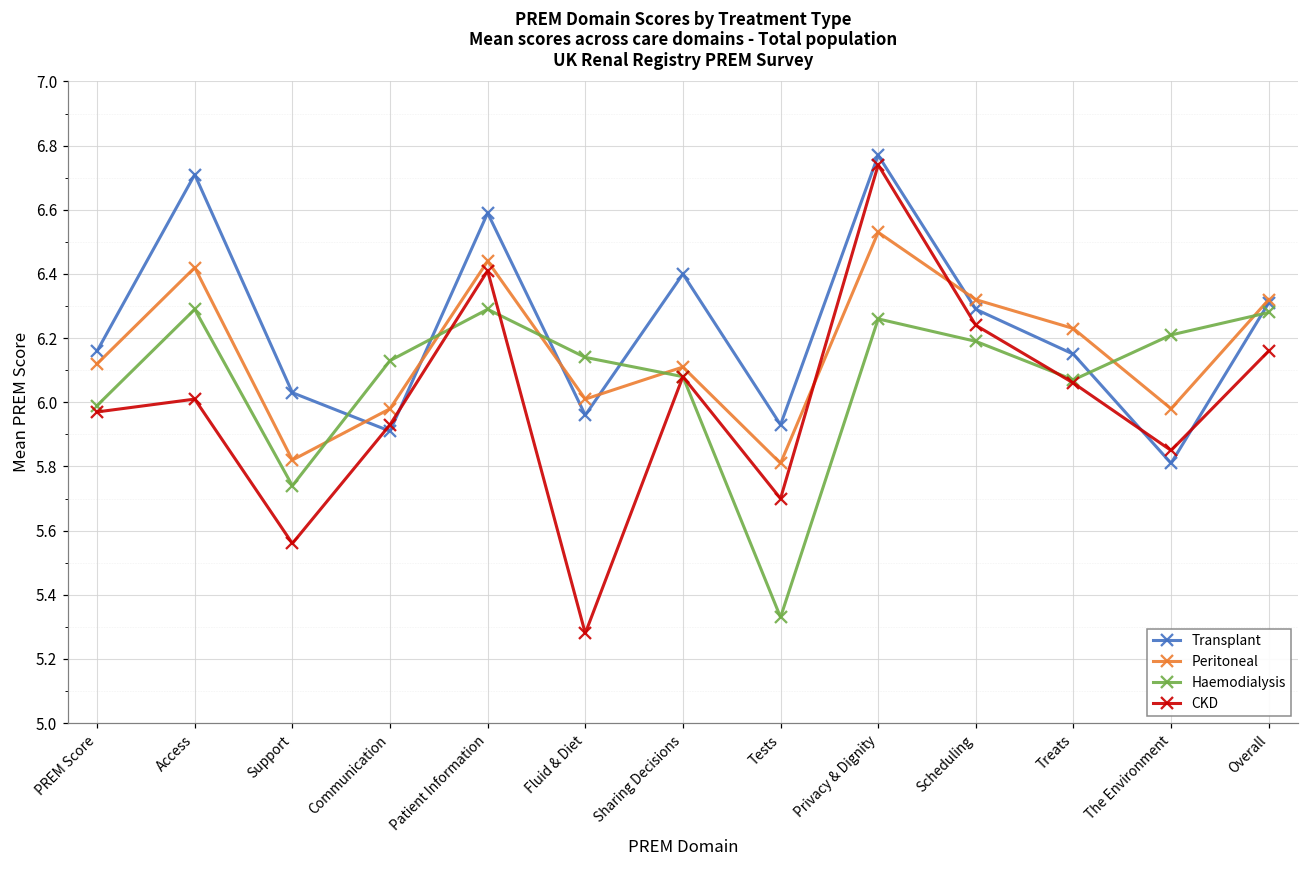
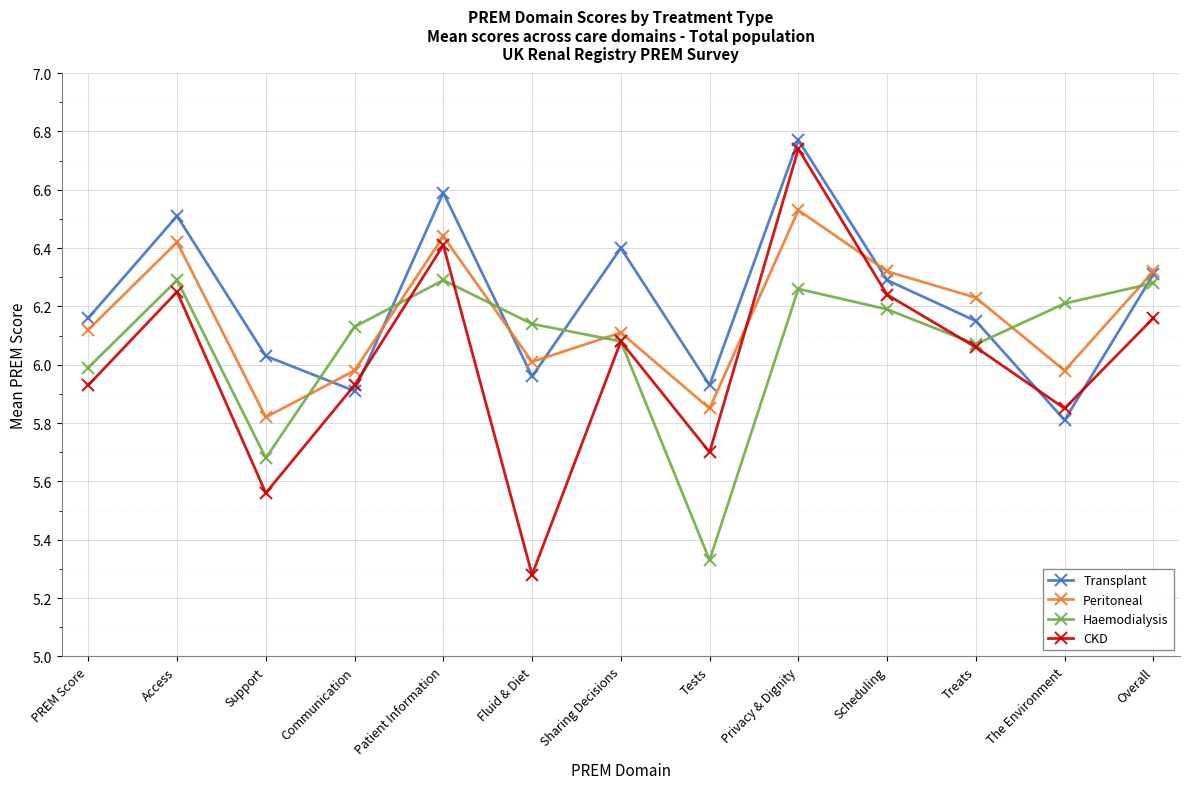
  {
    "Transplant": {
      "PREM Score": 6.16,
-     "Access": 6.71,
+     "Access": 6.51,
      "Support": 6.03,
      "Communication": 5.91,
      "Patient Information": 6.59,
      "Fluid & Diet": 5.96,
      "Sharing Decisions": 6.40,
      "Tests": 5.93,
      "Privacy & Dignity": 6.77,
      "Scheduling": 6.29,
      "Treats": 6.15,
      "The Environment": 5.81,
      "Overall": 6.31
    },
    "Peritoneal": {
      "PREM Score": 6.12,
      "Access": 6.42,
      "Support": 5.82,
      "Communication": 5.98,
      "Patient Information": 6.44,
      "Fluid & Diet": 6.01,
      "Sharing Decisions": 6.11,
-     "Tests": 5.81,
+     "Tests": 5.85,
      "Privacy & Dignity": 6.53,
      "Scheduling": 6.32,
      "Treats": 6.23,
      "The Environment": 5.98,
      "Overall": 6.32
    },
    "Haemodialysis": {
      "PREM Score": 5.99,
      "Access": 6.29,
-     "Support": 5.74,
+     "Support": 5.68,
      "Communication": 6.13,
      "Patient Information": 6.29,
      "Fluid & Diet": 6.14,
      "Tests": 5.33,
      "Privacy & Dignity": 6.26,
      "Scheduling": 6.19,
      "Treats": 6.07,
      "The Environment": 6.21,
      "Overall": 6.28
    },
    "CKD": {
-     "PREM Score": 5.97,
-     "Access": 6.01,
+     "PREM Score": 5.93,
+     "Access": 6.25,
      "Support": 5.56,
      "Communication": 5.93,
      "Patient Information": 6.41,
      "Fluid & Diet": 5.28,
      "Tests": 5.70,
      "Privacy & Dignity": 6.74,
      "Scheduling": 6.24,
      "Treats": 6.06,
      "The Environment": 5.85,
      "Overall": 6.16
    }
  }
